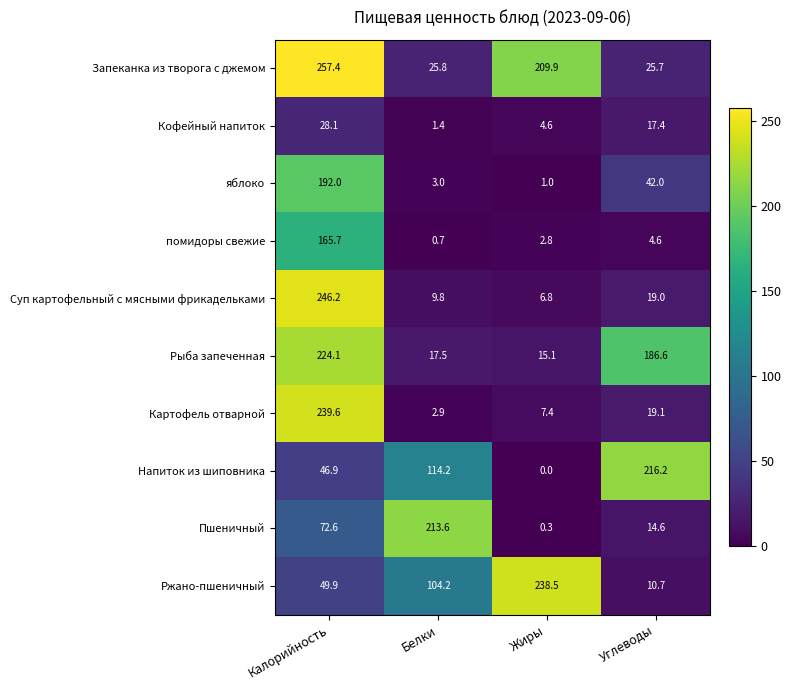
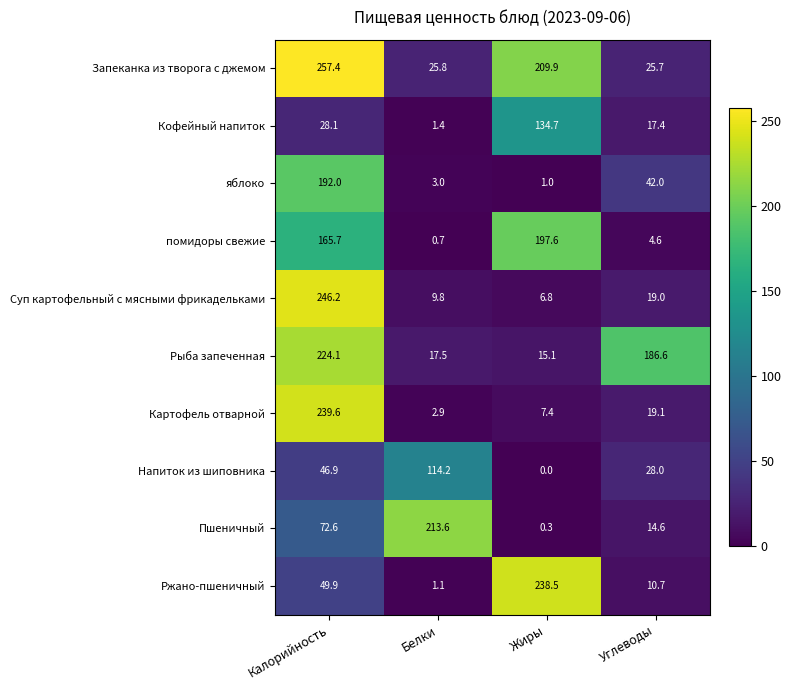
  {
    "Запеканка из творога с джемом": {
      "Калорийность": 257.4,
      "Белки": 25.8,
      "Жиры": 209.9,
      "Углеводы": 25.7
    },
    "Кофейный напиток": {
      "Калорийность": 28.1,
      "Белки": 1.4,
-     "Жиры": 4.6,
+     "Жиры": 134.7,
      "Углеводы": 17.4
    },
    "яблоко": {
      "Калорийность": 192.0,
      "Белки": 3.0,
      "Жиры": 1.0,
      "Углеводы": 42.0
    },
    "помидоры свежие": {
      "Калорийность": 165.7,
      "Белки": 0.7,
-     "Жиры": 2.8,
+     "Жиры": 197.6,
      "Углеводы": 4.6
    },
    "Суп картофельный с мясными фрикадельками": {
      "Калорийность": 246.2,
      "Белки": 9.8,
      "Жиры": 6.8,
      "Углеводы": 19.0
    },
    "Рыба запеченная": {
      "Калорийность": 224.1,
      "Белки": 17.5,
      "Жиры": 15.1,
      "Углеводы": 186.6
    },
    "Картофель отварной": {
      "Калорийность": 239.6,
      "Белки": 2.9,
      "Жиры": 7.4,
      "Углеводы": 19.1
    },
    "Напиток из шиповника": {
      "Калорийность": 46.9,
      "Белки": 114.2,
      "Жиры": 0.0,
-     "Углеводы": 216.2
+     "Углеводы": 28.0
    },
    "Пшеничный": {
      "Калорийность": 72.6,
      "Белки": 213.6,
      "Жиры": 0.3,
      "Углеводы": 14.6
    },
    "Ржано-пшеничный": {
      "Калорийность": 49.9,
-     "Белки": 104.2,
+     "Белки": 1.1,
      "Жиры": 238.5,
      "Углеводы": 10.7
    }
  }
